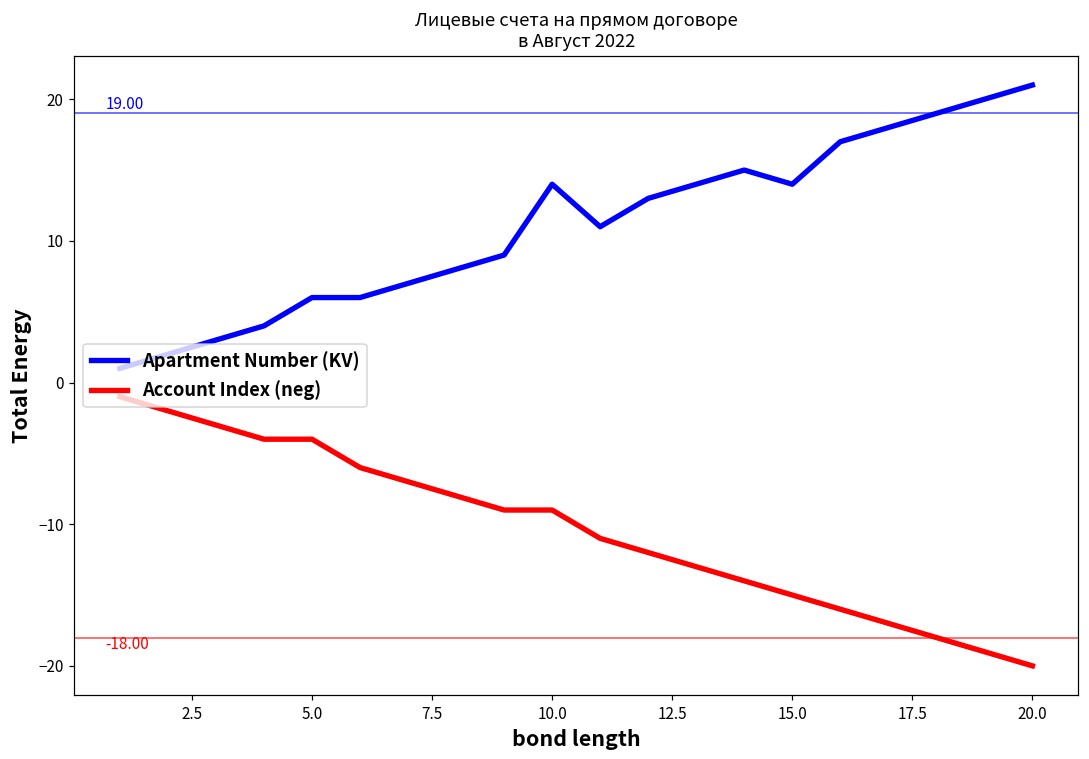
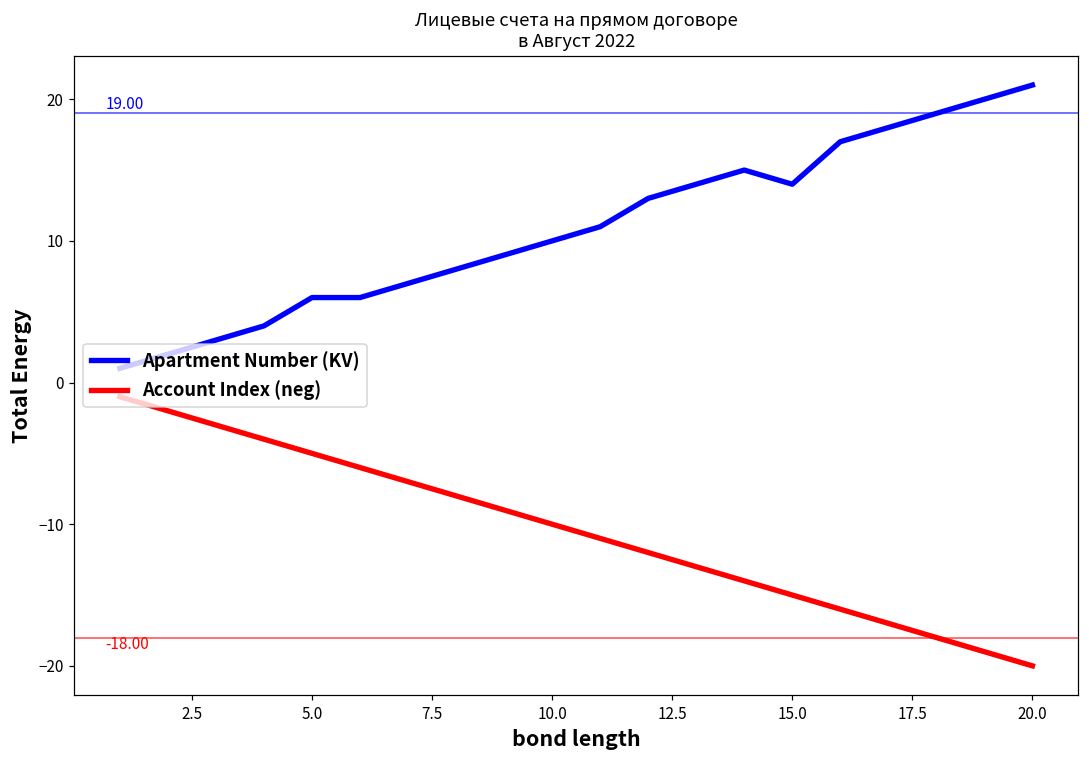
  {
    "Apartment Number (KV)": {
      "5.0": 6,
-     "10.0": 14,
+     "10.0": 10,
      "15.0": 14,
      "20.0": 21
    },
    "Account Index (neg)": {
-     "5.0": -4.0,
-     "10.0": -9.0,
+     "5.0": -5.0,
+     "10.0": -10.0,
      "15.0": -15.0,
      "20.0": -20.0
    }
  }
